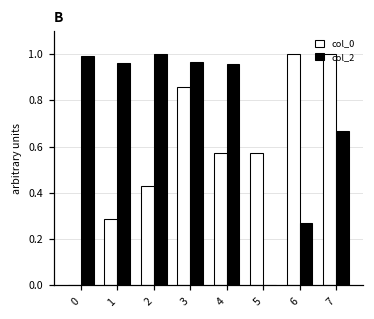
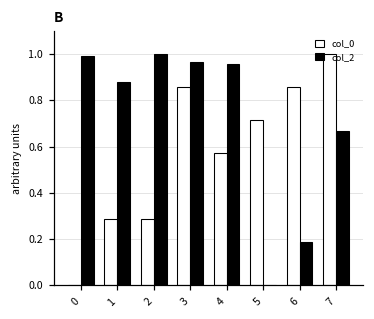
  {
    "col_0": {
      "0": 0.00,
      "1": 0.29,
-     "2": 0.43,
+     "2": 0.29,
      "3": 0.86,
      "4": 0.57,
-     "5": 0.57,
-     "6": 1.00,
+     "5": 0.71,
+     "6": 0.86,
      "7": 1.00
    },
    "col_2": {
      "0": 0.99,
-     "1": 0.96,
+     "1": 0.88,
      "2": 1.00,
      "3": 0.96,
      "4": 0.96,
      "5": 0.00,
-     "6": 0.27,
+     "6": 0.19,
      "7": 0.67
    }
  }
